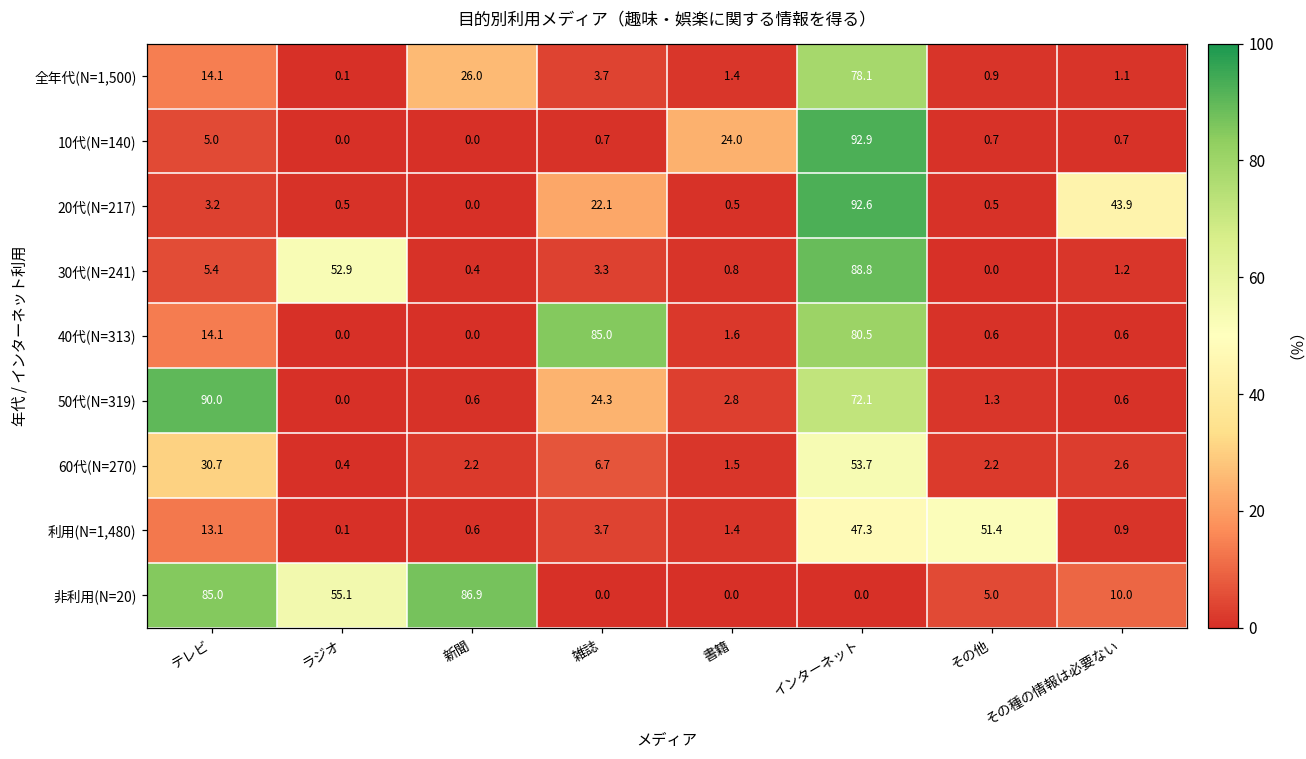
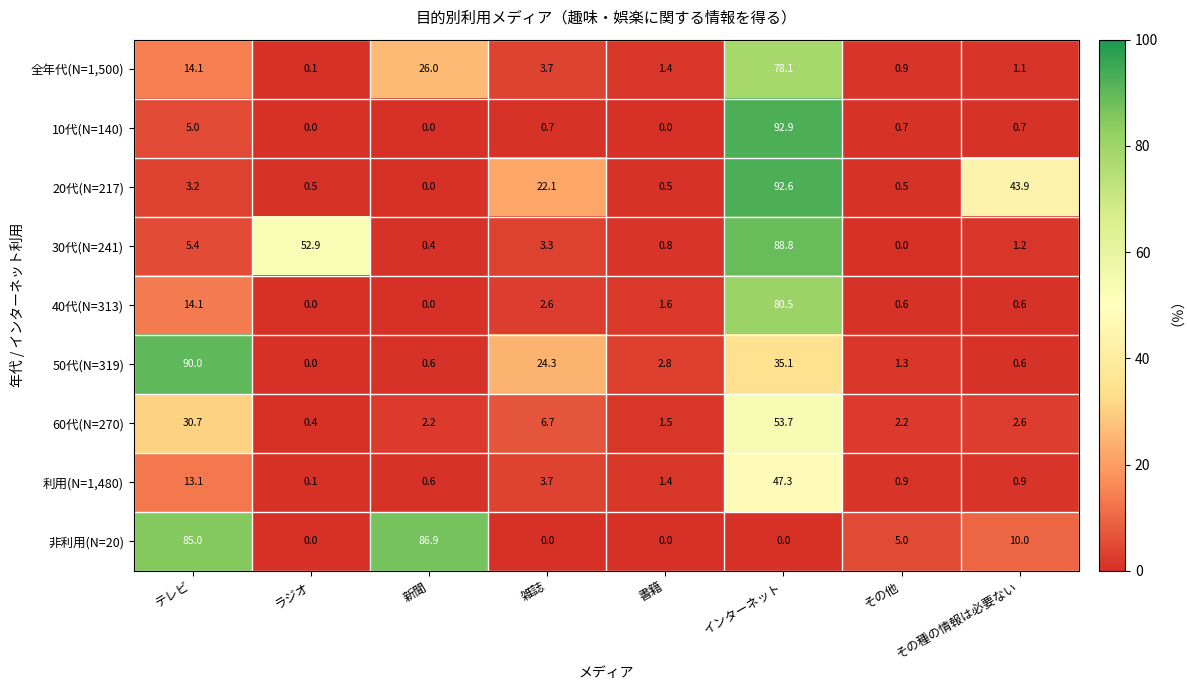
  {
    "全年代(N=1,500)": {
      "テレビ": 14.1,
      "ラジオ": 0.1,
      "新聞": 26.0,
      "雑誌": 3.7,
      "書籍": 1.4,
      "インターネット": 78.1,
      "その他": 0.9,
      "その種の情報は必要ない": 1.1
    },
    "10代(N=140)": {
      "テレビ": 5.0,
      "ラジオ": 0.0,
      "新聞": 0.0,
      "雑誌": 0.7,
-     "書籍": 24.0,
+     "書籍": 0.0,
      "インターネット": 92.9,
      "その他": 0.7,
      "その種の情報は必要ない": 0.7
    },
    "20代(N=217)": {
      "テレビ": 3.2,
      "ラジオ": 0.5,
      "新聞": 0.0,
      "雑誌": 22.1,
      "書籍": 0.5,
      "インターネット": 92.6,
      "その他": 0.5,
      "その種の情報は必要ない": 43.9
    },
    "30代(N=241)": {
      "テレビ": 5.4,
      "ラジオ": 52.9,
      "新聞": 0.4,
      "雑誌": 3.3,
      "書籍": 0.8,
      "インターネット": 88.8,
      "その他": 0.0,
      "その種の情報は必要ない": 1.2
    },
    "40代(N=313)": {
      "テレビ": 14.1,
      "ラジオ": 0.0,
      "新聞": 0.0,
-     "雑誌": 85.0,
+     "雑誌": 2.6,
      "書籍": 1.6,
      "インターネット": 80.5,
      "その他": 0.6,
      "その種の情報は必要ない": 0.6
    },
    "50代(N=319)": {
      "テレビ": 90.0,
      "ラジオ": 0.0,
      "新聞": 0.6,
      "雑誌": 24.3,
      "書籍": 2.8,
-     "インターネット": 72.1,
+     "インターネット": 35.1,
      "その他": 1.3,
      "その種の情報は必要ない": 0.6
    },
    "60代(N=270)": {
      "テレビ": 30.7,
      "ラジオ": 0.4,
      "新聞": 2.2,
      "雑誌": 6.7,
      "書籍": 1.5,
      "インターネット": 53.7,
      "その他": 2.2,
      "その種の情報は必要ない": 2.6
    },
    "利用(N=1,480)": {
      "テレビ": 13.1,
      "ラジオ": 0.1,
      "新聞": 0.6,
      "雑誌": 3.7,
      "書籍": 1.4,
      "インターネット": 47.3,
-     "その他": 51.4,
+     "その他": 0.9,
      "その種の情報は必要ない": 0.9
    },
    "非利用(N=20)": {
      "テレビ": 85.0,
-     "ラジオ": 55.1,
+     "ラジオ": 0.0,
      "新聞": 86.9,
      "雑誌": 0.0,
      "書籍": 0.0,
      "インターネット": 0.0,
      "その他": 5.0,
      "その種の情報は必要ない": 10.0
    }
  }
